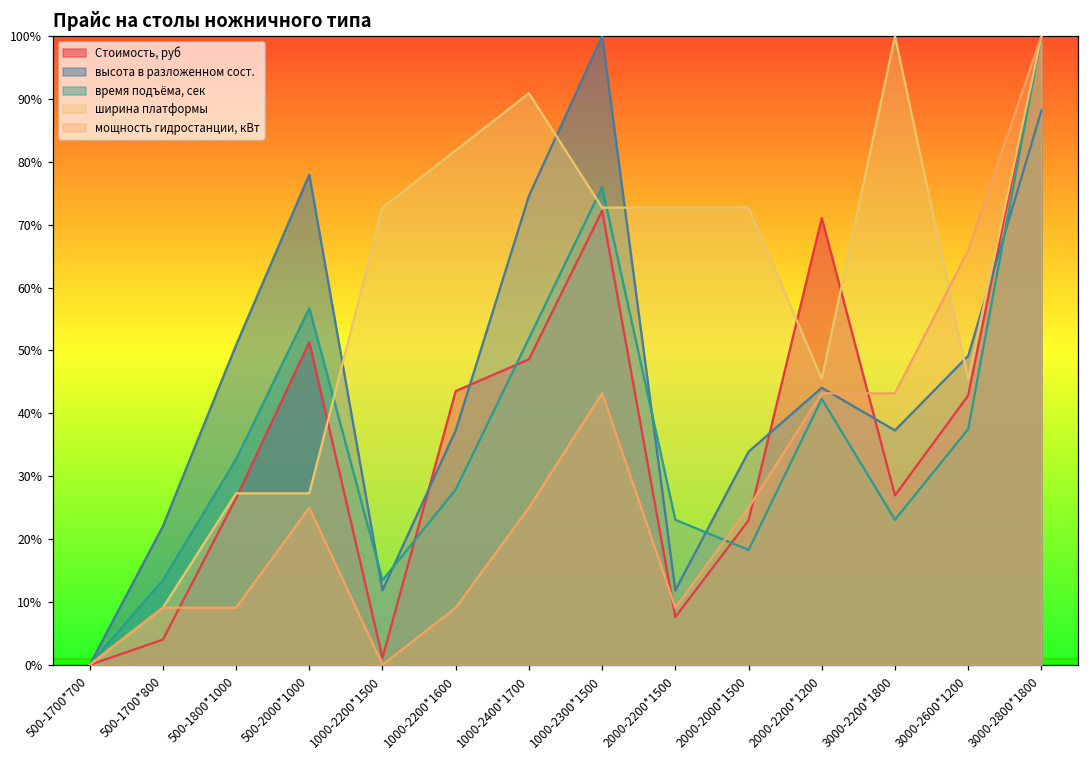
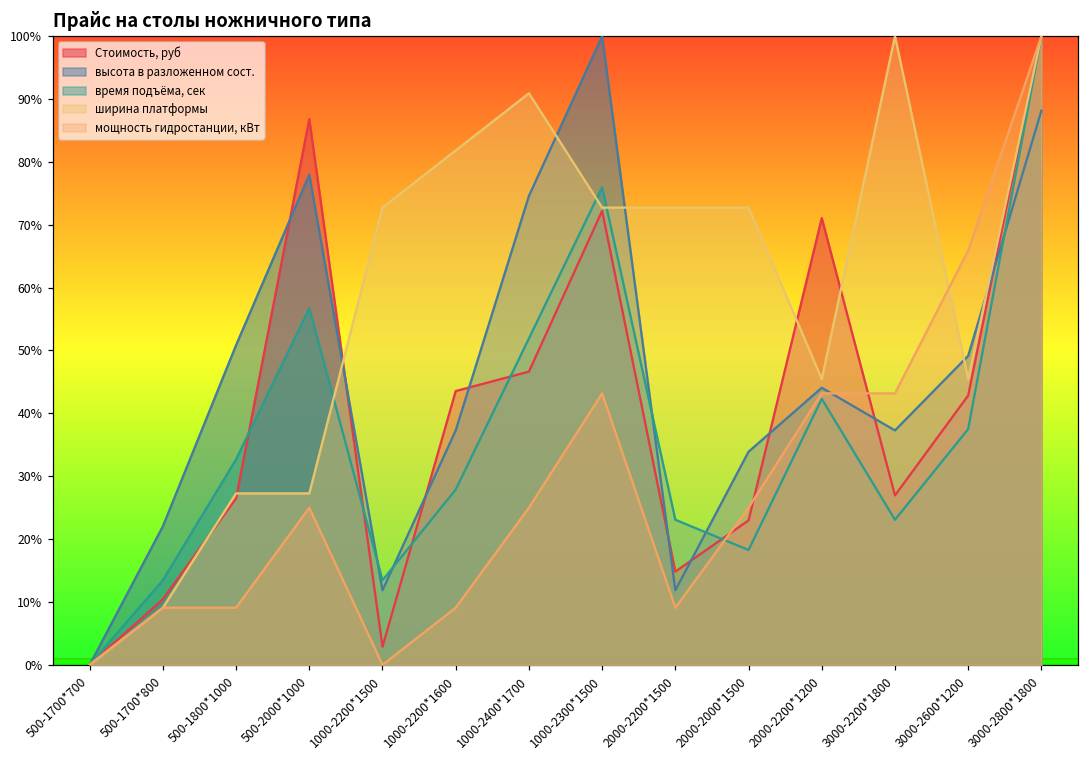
  {
    "Стоимость, руб": {
-     "500-1700*800": "4%",
+     "500-1700*800": "10%",
      "500-1800*1000": "26%",
-     "500-2000*1000": "51%",
-     "1000-2200*1500": "1%",
+     "500-2000*1000": "87%",
+     "1000-2200*1500": "3%",
      "1000-2200*1600": "44%",
-     "1000-2400*1700": "49%",
+     "1000-2400*1700": "47%",
      "1000-2300*1500": "72%",
-     "2000-2200*1500": "8%",
+     "2000-2200*1500": "15%",
      "2000-2000*1500": "23%",
      "2000-2200*1200": "71%",
      "3000-2200*1800": "27%",
      "3000-2600*1200": "43%"
    }
  }
